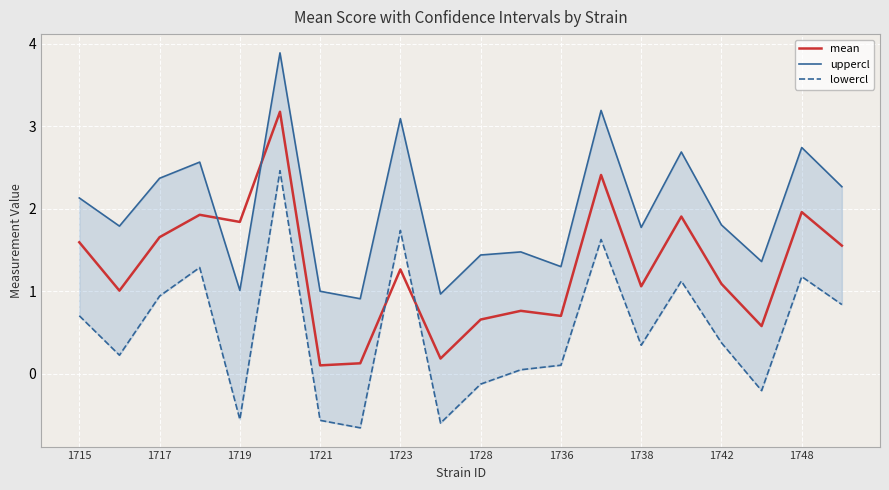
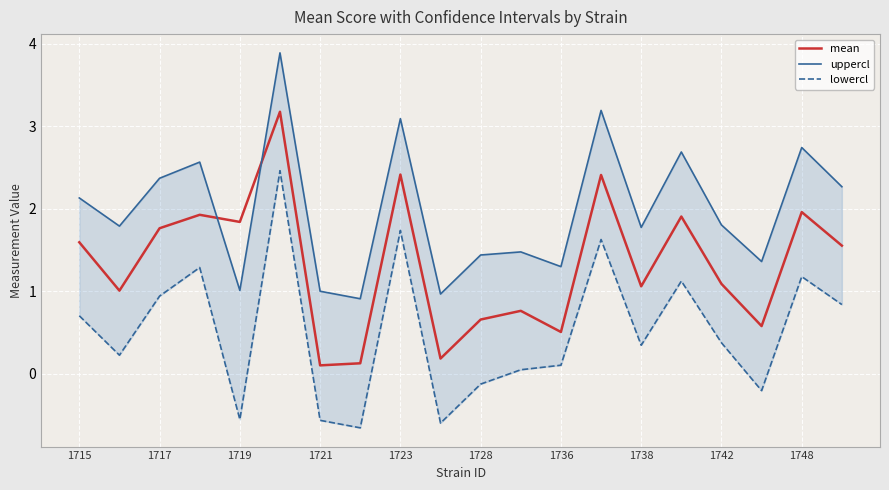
  {
    "mean": {
      "1715": 1.6,
-     "1717": 1.7,
+     "1717": 1.8,
      "1719": 1.8,
      "1721": 0.1,
-     "1723": 1.3,
+     "1723": 2.4,
      "1728": 0.7,
-     "1736": 0.7,
+     "1736": 0.5,
      "1738": 1.1,
      "1742": 1.1,
      "1748": 2.0
    }
  }
